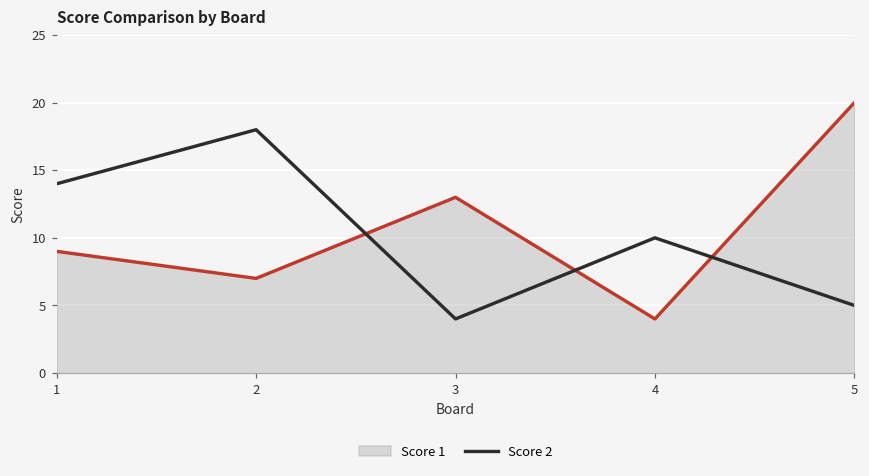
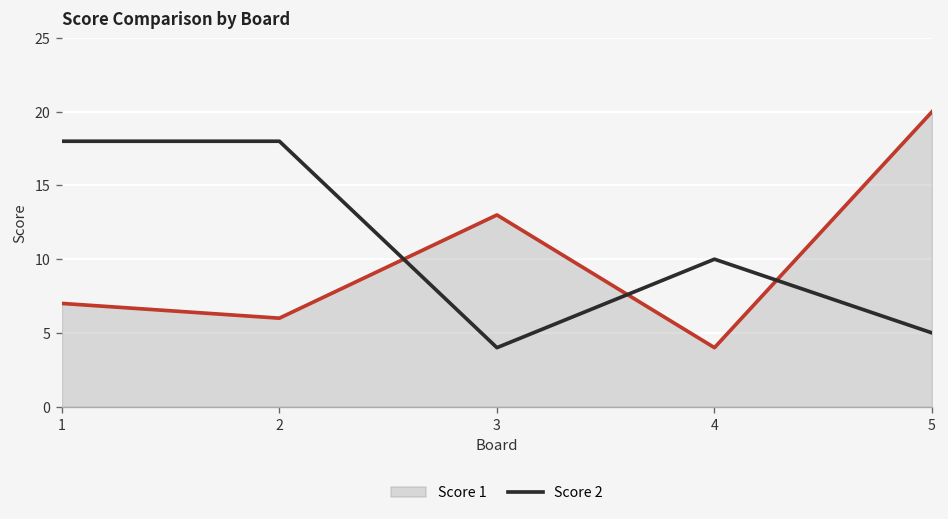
  {
    "Score 1": {
-     "1": 9,
-     "2": 7,
+     "1": 7,
+     "2": 6,
      "3": 13,
      "4": 4,
      "5": 20
    },
    "Score 2": {
-     "1": 14,
+     "1": 18,
      "2": 18,
      "3": 4,
      "4": 10,
      "5": 5
    }
  }
